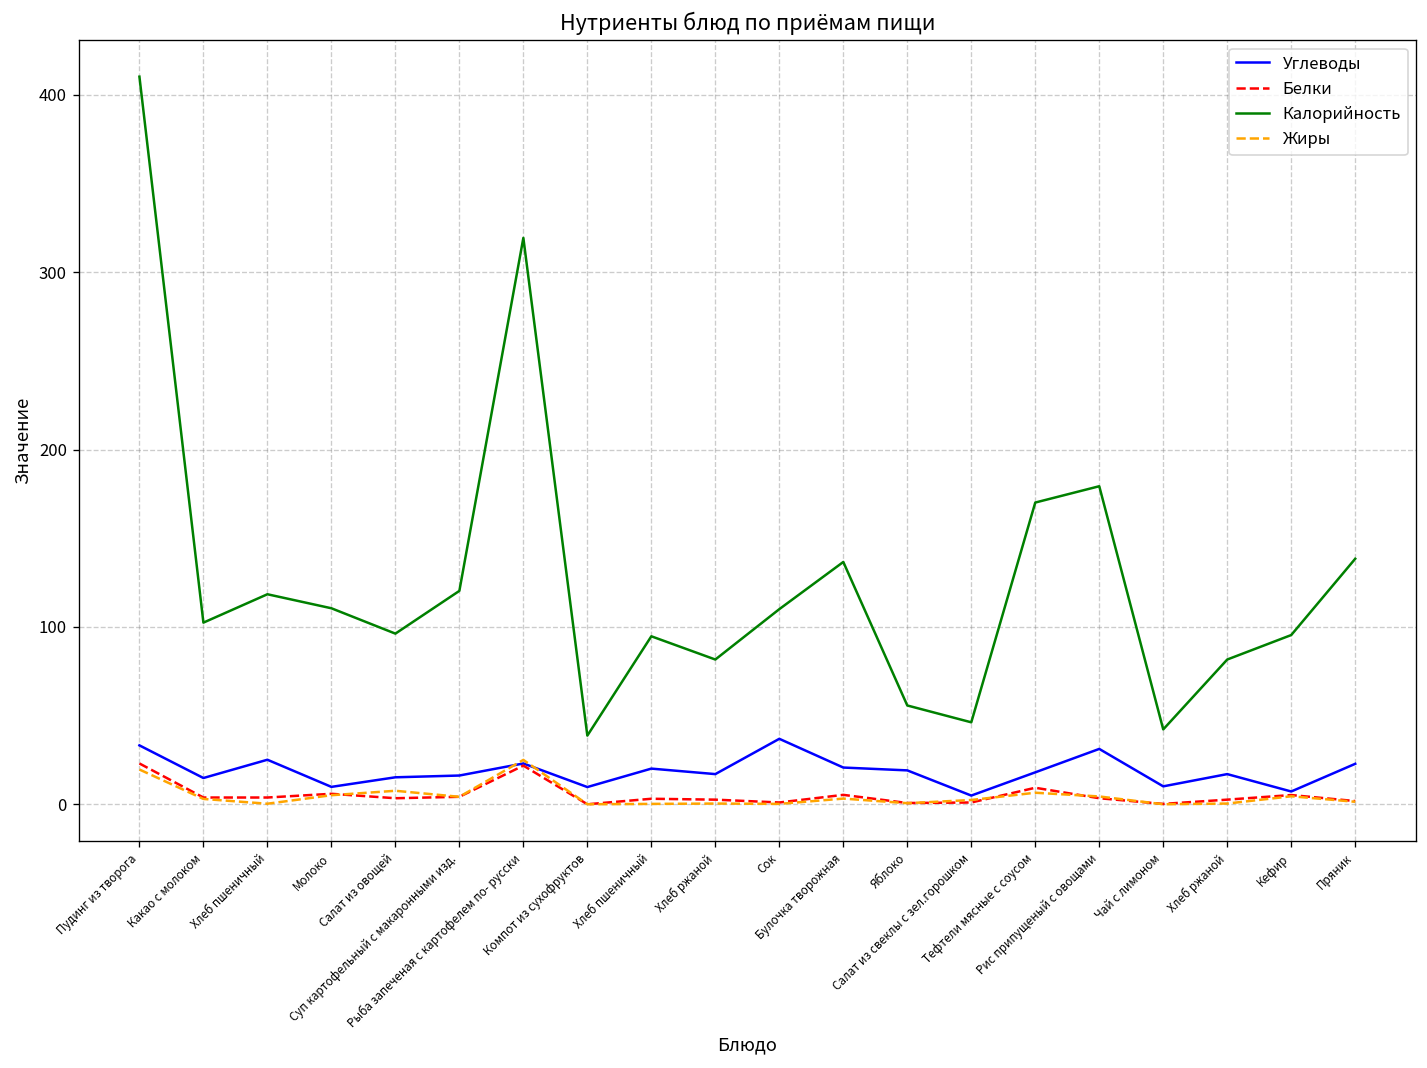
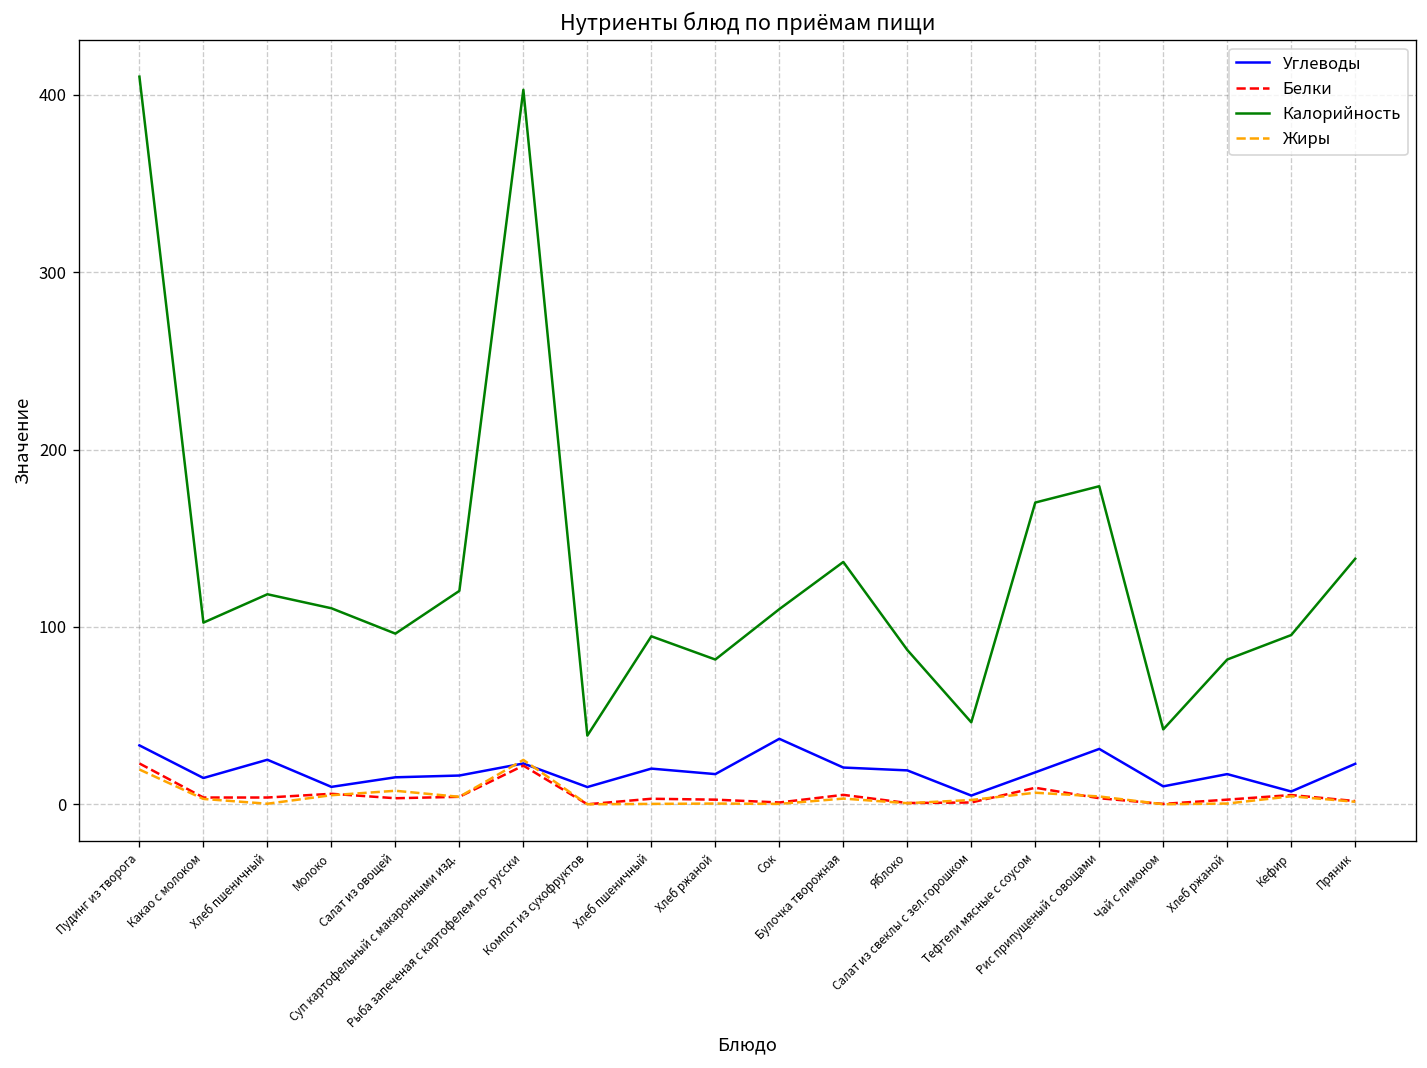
  {
    "Углеводы": {
      "Пудинг из творога": 33,
      "Какао с молоком": 15,
      "Молоко": 10,
      "Салат из овощей": 15,
      "Суп картофельный с макаронными изд.": 16,
      "Компот из сухофруктов": 10,
      "Сок": 37,
      "Булочка творожная": 21,
      "Яблоко": 19,
      "Салат из свеклы с зел.горошком": 5,
      "Тефтели мясные с соусом": 18,
      "Рис припущеный с овощами": 31,
      "Чай с лимоном": 10,
      "Кефир": 7,
      "Пряник": 23
    },
    "Белки": {
      "Пудинг из творога": 23,
      "Салат из овощей": 3,
      "Булочка творожная": 5,
      "Тефтели мясные с соусом": 9
    },
    "Калорийность": {
      "Пудинг из творога": 410,
      "Какао с молоком": 102,
      "Молоко": 111,
      "Салат из овощей": 96,
      "Суп картофельный с макаронными изд.": 120,
-     "Рыба запеченая с картофелем по- русски": 319,
+     "Рыба запеченая с картофелем по- русски": 403,
      "Компот из сухофруктов": 39,
      "Сок": 110,
      "Булочка творожная": 137,
-     "Яблоко": 56,
+     "Яблоко": 87,
      "Салат из свеклы с зел.горошком": 46,
      "Тефтели мясные с соусом": 170,
      "Рис припущеный с овощами": 179,
      "Чай с лимоном": 42,
      "Кефир": 95,
      "Пряник": 138
    },
    "Жиры": {
      "Пудинг из творога": 20,
      "Салат из овощей": 8,
      "Рыба запеченая с картофелем по- русски": 25,
      "Булочка творожная": 3,
      "Тефтели мясные с соусом": 7
    }
  }
